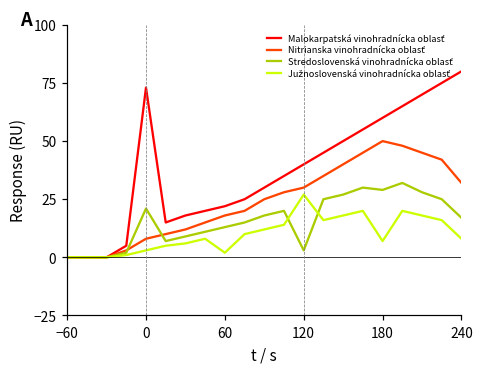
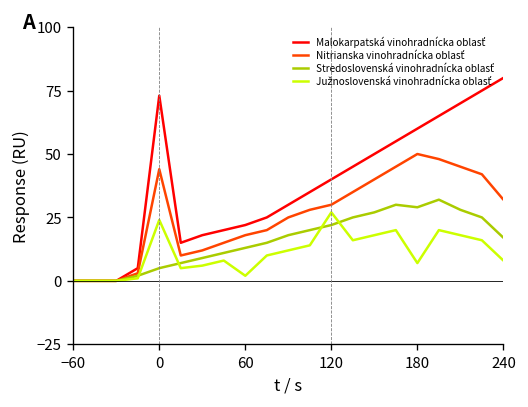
  {
    "Malokarpatská vinohradnícka oblasť": {
      "0": 73,
      "60": 22,
      "120": 40,
      "180": 60,
      "240": 80
    },
    "Nitrianska vinohradnícka oblasť": {
-     "0": 8,
+     "0": 44,
      "60": 18,
      "120": 30,
      "180": 50,
      "240": 32
    },
    "Stredoslovenská vinohradnícka oblasť": {
-     "0": 21,
+     "0": 5,
      "60": 13,
-     "120": 3,
+     "120": 22,
      "180": 29,
      "240": 17
    },
    "Južnoslovenská vinohradnícka oblasť": {
-     "0": 3,
+     "0": 24,
      "60": 2,
      "120": 27,
      "180": 7,
      "240": 8
    }
  }
